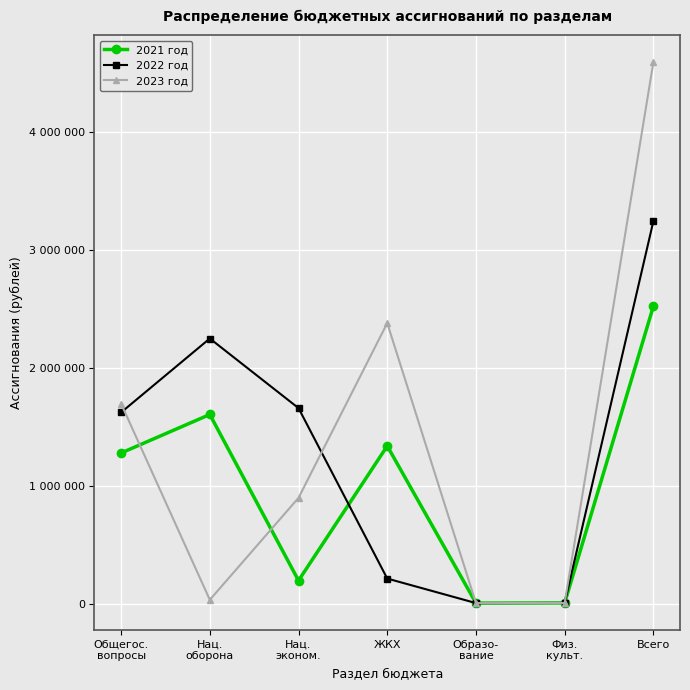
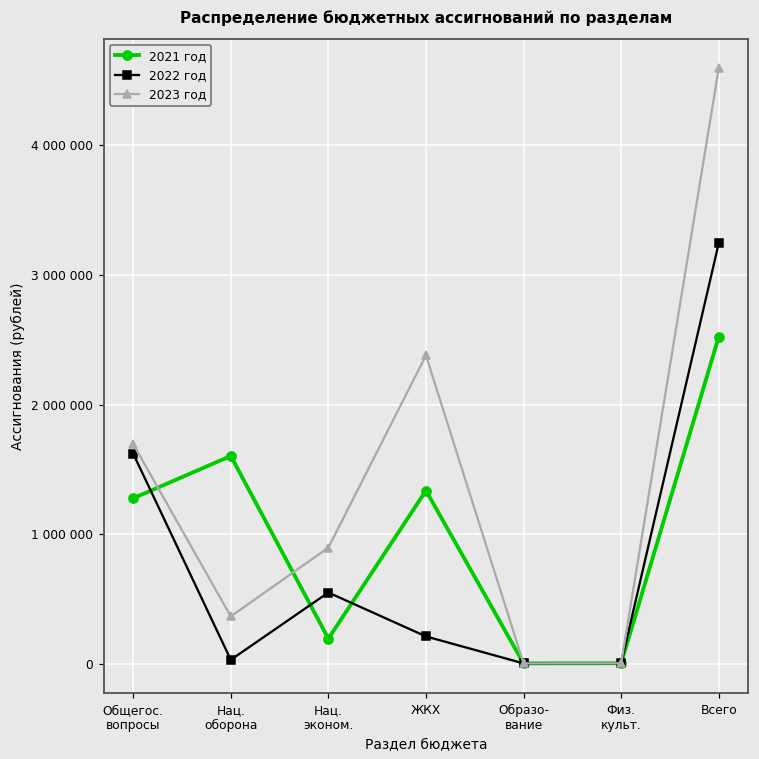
  {
    "2021 год": {
      "Общегос. вопросы": 1280000,
      "Нац. оборона": 1600000,
      "Нац. эконом.": 200000,
      "ЖКХ": 1340000,
      "Всего": 2520000
    },
    "2022 год": {
      "Общегос. вопросы": 1620000,
-     "Нац. оборона": 2250000,
-     "Нац. эконом.": 1660000,
+     "Нац. оборона": 30000,
+     "Нац. эконом.": 550000,
      "ЖКХ": 210000,
      "Всего": 3240000
    },
    "2023 год": {
      "Общегос. вопросы": 1700000,
-     "Нац. оборона": 30000,
+     "Нац. оборона": 370000,
      "Нац. эконом.": 900000,
      "ЖКХ": 2380000,
      "Всего": 4590000
    }
  }
